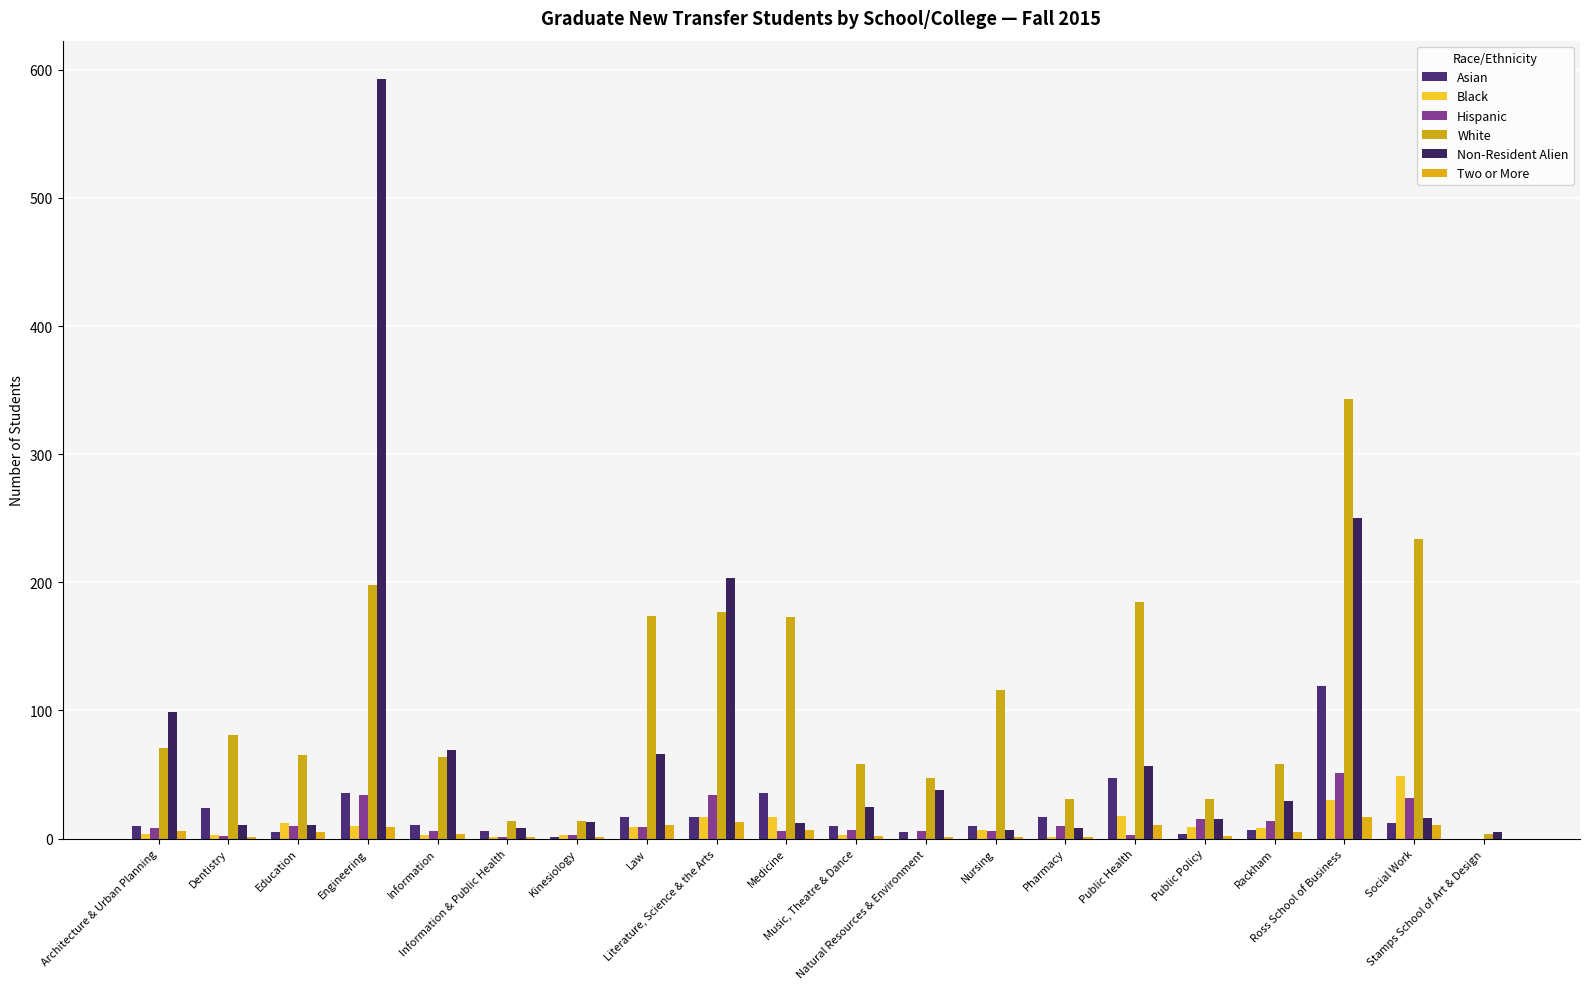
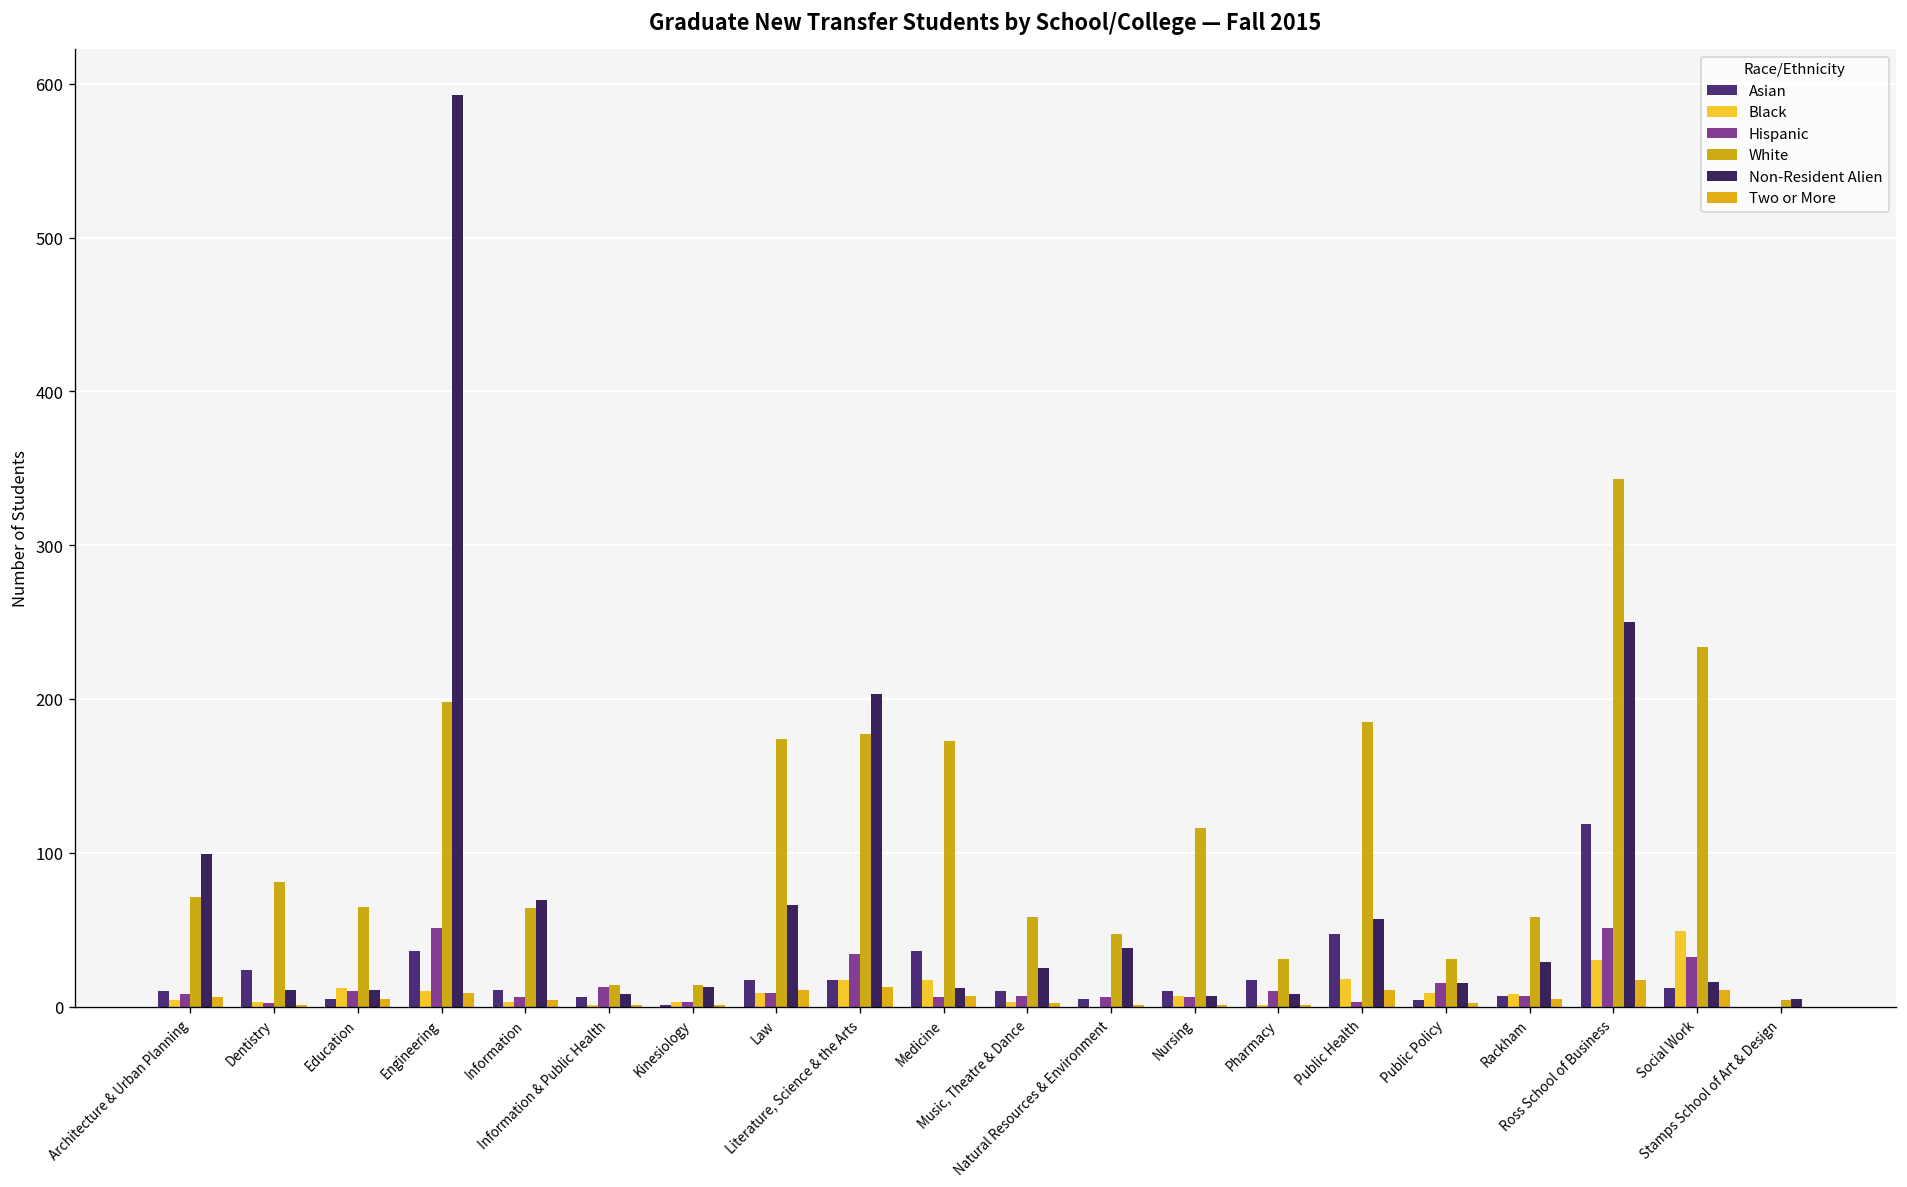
  {
    "Hispanic": {
      "Architecture & Urban Planning": 8,
      "Dentistry": 2,
      "Education": 10,
-     "Engineering": 34,
+     "Engineering": 51,
      "Information": 6,
-     "Information & Public Health": 1,
+     "Information & Public Health": 13,
      "Kinesiology": 3,
      "Law": 9,
      "Literature, Science & the Arts": 34,
      "Medicine": 6,
      "Music, Theatre & Dance": 7,
      "Natural Resources & Environment": 6,
      "Nursing": 6,
      "Pharmacy": 10,
      "Public Health": 3,
      "Public Policy": 15,
-     "Rackham": 14,
+     "Rackham": 7,
      "Ross School of Business": 51,
      "Social Work": 32,
      "Stamps School of Art & Design": 0
    }
  }
